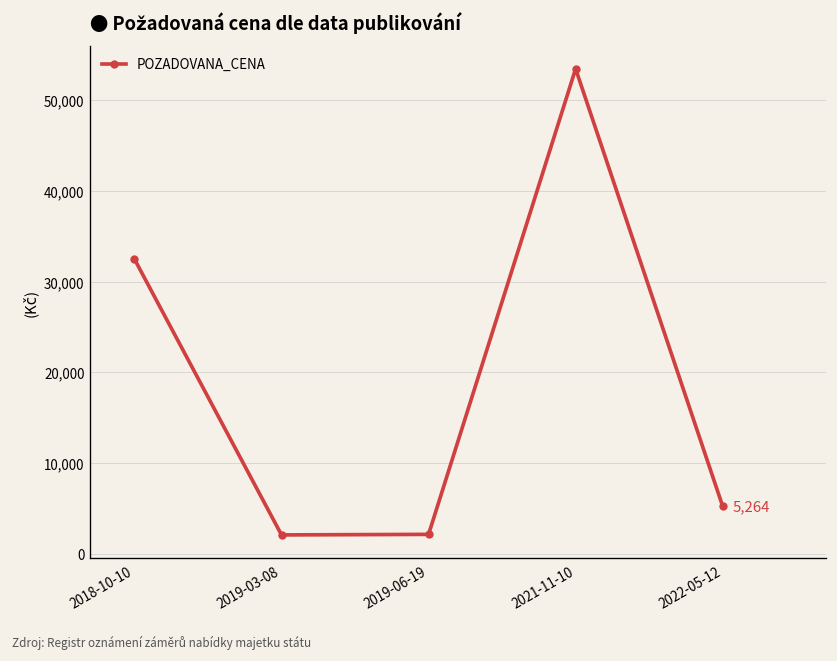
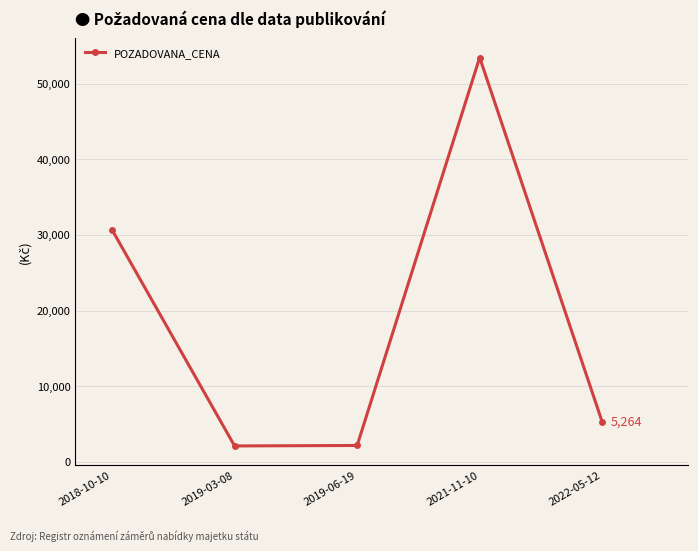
  {
-   "2018-10-10": "32,000",
+   "2018-10-10": "31,000",
    "2019-03-08": "2,000",
    "2019-06-19": "2,000",
    "2021-11-10": "53,000"
  }
